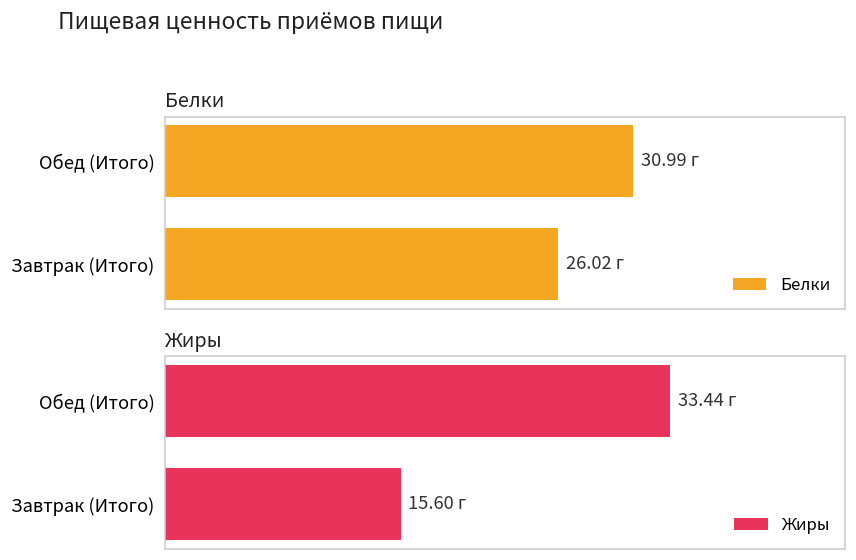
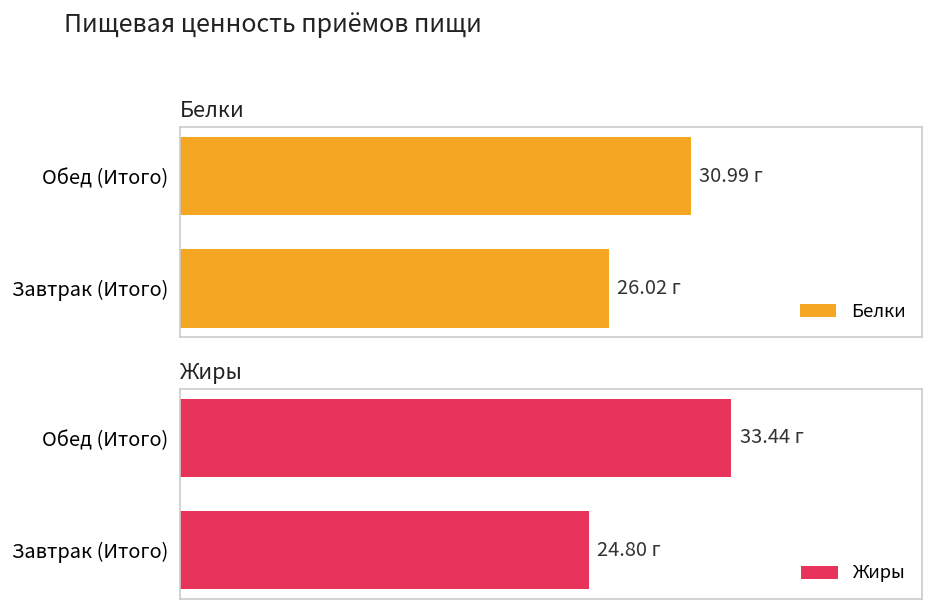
  {
    "Белки": {
      "Обед (Итого)": 30.99,
      "Завтрак (Итого)": 26.02
    },
    "Жиры": {
      "Обед (Итого)": 33.44,
-     "Завтрак (Итого)": 15.60
+     "Завтрак (Итого)": 24.80
    }
  }
